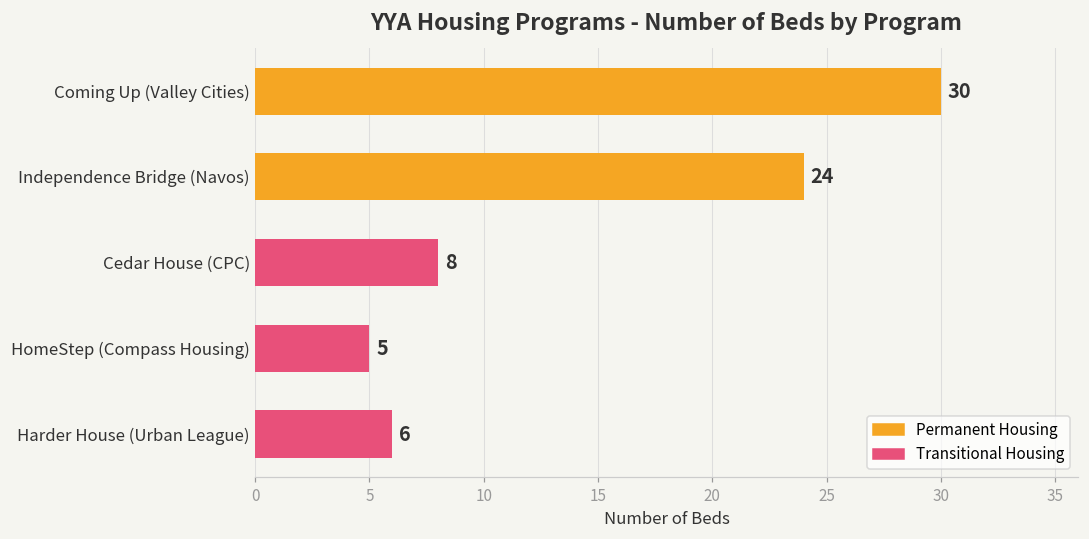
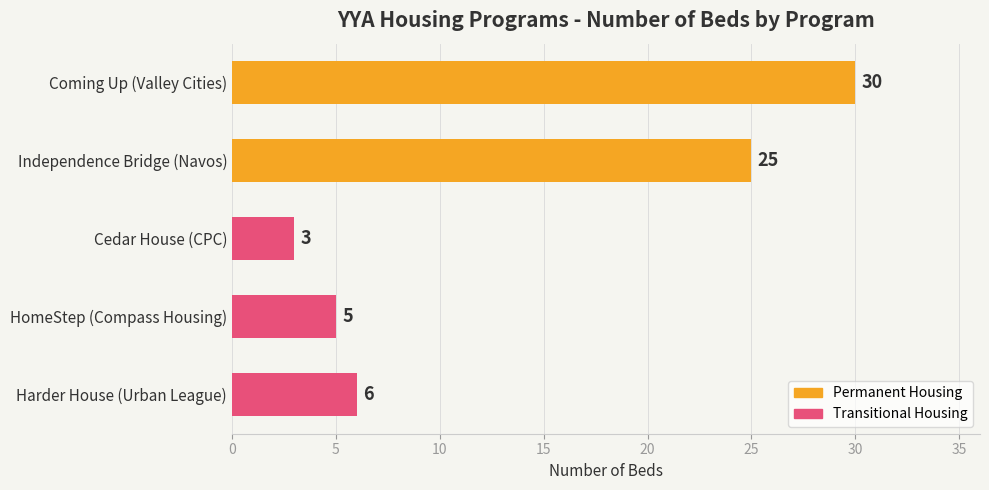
  {
    "Coming Up (Valley Cities)": 30,
-   "Independence Bridge (Navos)": 24,
-   "Cedar House (CPC)": 8,
+   "Independence Bridge (Navos)": 25,
+   "Cedar House (CPC)": 3,
    "HomeStep (Compass Housing)": 5,
    "Harder House (Urban League)": 6
  }
